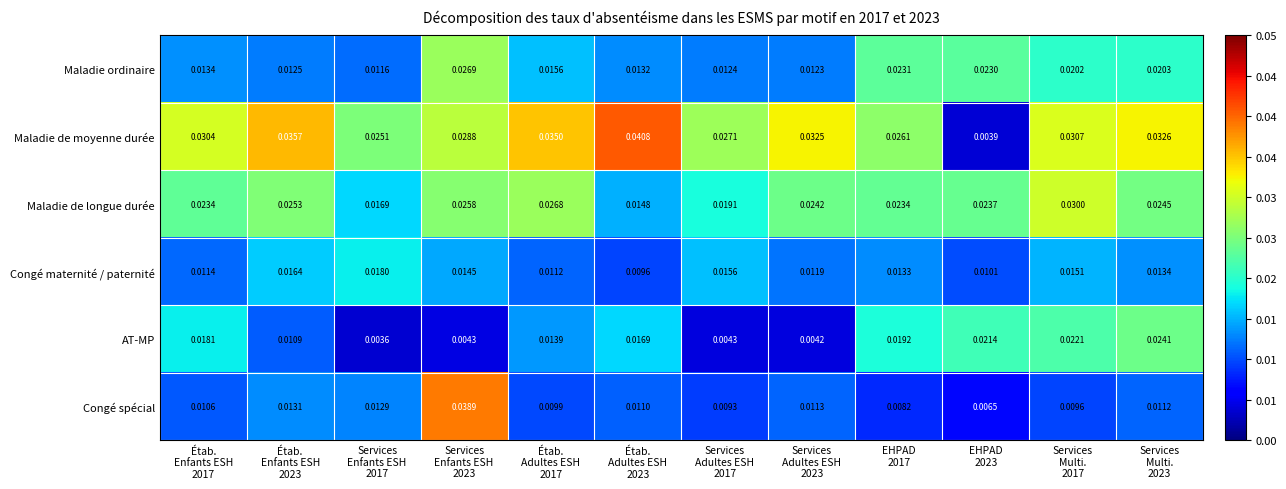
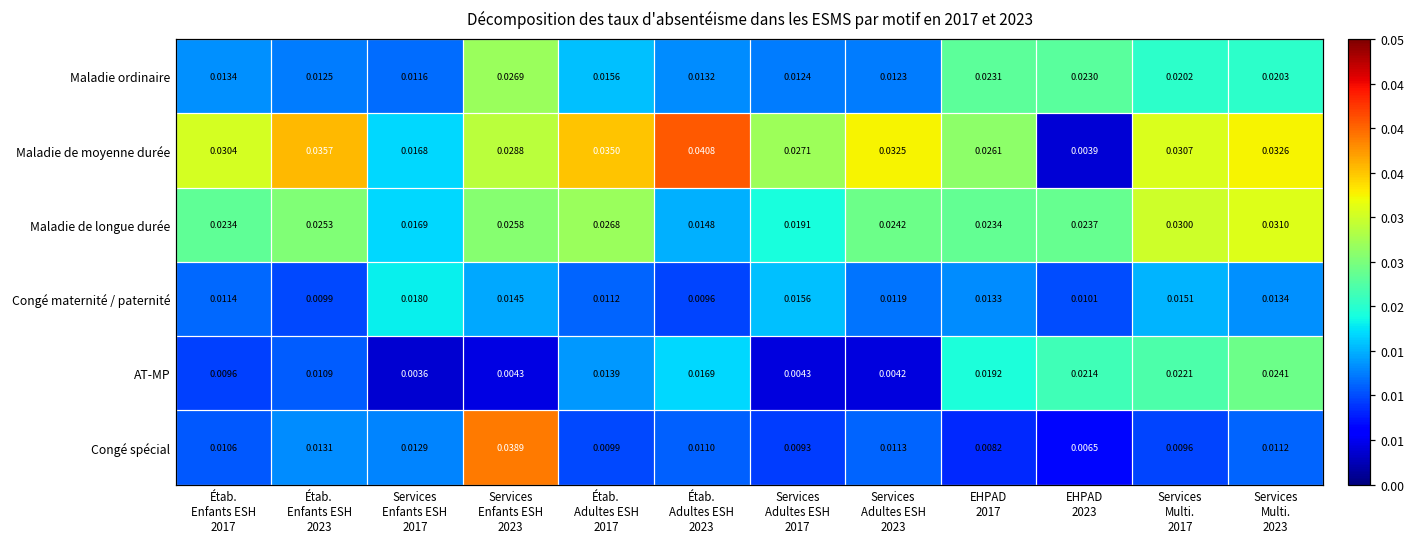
  {
    "Maladie ordinaire": {
      "Étab. Enfants ESH 2017": 0.0134,
      "Étab. Enfants ESH 2023": 0.0125,
      "Services Enfants ESH 2017": 0.0116,
      "Services Enfants ESH 2023": 0.0269,
      "Étab. Adultes ESH 2017": 0.0156,
      "Étab. Adultes ESH 2023": 0.0132,
      "Services Adultes ESH 2017": 0.0124,
      "Services Adultes ESH 2023": 0.0123,
      "EHPAD 2017": 0.0231,
      "EHPAD 2023": 0.0230,
      "Services Multi. 2017": 0.0202,
      "Services Multi. 2023": 0.0203
    },
    "Maladie de moyenne durée": {
      "Étab. Enfants ESH 2017": 0.0304,
      "Étab. Enfants ESH 2023": 0.0357,
-     "Services Enfants ESH 2017": 0.0251,
+     "Services Enfants ESH 2017": 0.0168,
      "Services Enfants ESH 2023": 0.0288,
      "Étab. Adultes ESH 2017": 0.0350,
      "Étab. Adultes ESH 2023": 0.0408,
      "Services Adultes ESH 2017": 0.0271,
      "Services Adultes ESH 2023": 0.0325,
      "EHPAD 2017": 0.0261,
      "EHPAD 2023": 0.0039,
      "Services Multi. 2017": 0.0307,
      "Services Multi. 2023": 0.0326
    },
    "Maladie de longue durée": {
      "Étab. Enfants ESH 2017": 0.0234,
      "Étab. Enfants ESH 2023": 0.0253,
      "Services Enfants ESH 2017": 0.0169,
      "Services Enfants ESH 2023": 0.0258,
      "Étab. Adultes ESH 2017": 0.0268,
      "Étab. Adultes ESH 2023": 0.0148,
      "Services Adultes ESH 2017": 0.0191,
      "Services Adultes ESH 2023": 0.0242,
      "EHPAD 2017": 0.0234,
      "EHPAD 2023": 0.0237,
      "Services Multi. 2017": 0.0300,
-     "Services Multi. 2023": 0.0245
+     "Services Multi. 2023": 0.0310
    },
    "Congé maternité / paternité": {
      "Étab. Enfants ESH 2017": 0.0114,
-     "Étab. Enfants ESH 2023": 0.0164,
+     "Étab. Enfants ESH 2023": 0.0099,
      "Services Enfants ESH 2017": 0.0180,
      "Services Enfants ESH 2023": 0.0145,
      "Étab. Adultes ESH 2017": 0.0112,
      "Étab. Adultes ESH 2023": 0.0096,
      "Services Adultes ESH 2017": 0.0156,
      "Services Adultes ESH 2023": 0.0119,
      "EHPAD 2017": 0.0133,
      "EHPAD 2023": 0.0101,
      "Services Multi. 2017": 0.0151,
      "Services Multi. 2023": 0.0134
    },
    "AT-MP": {
-     "Étab. Enfants ESH 2017": 0.0181,
+     "Étab. Enfants ESH 2017": 0.0096,
      "Étab. Enfants ESH 2023": 0.0109,
      "Services Enfants ESH 2017": 0.0036,
      "Services Enfants ESH 2023": 0.0043,
      "Étab. Adultes ESH 2017": 0.0139,
      "Étab. Adultes ESH 2023": 0.0169,
      "Services Adultes ESH 2017": 0.0043,
      "Services Adultes ESH 2023": 0.0042,
      "EHPAD 2017": 0.0192,
      "EHPAD 2023": 0.0214,
      "Services Multi. 2017": 0.0221,
      "Services Multi. 2023": 0.0241
    },
    "Congé spécial": {
      "Étab. Enfants ESH 2017": 0.0106,
      "Étab. Enfants ESH 2023": 0.0131,
      "Services Enfants ESH 2017": 0.0129,
      "Services Enfants ESH 2023": 0.0389,
      "Étab. Adultes ESH 2017": 0.0099,
      "Étab. Adultes ESH 2023": 0.0110,
      "Services Adultes ESH 2017": 0.0093,
      "Services Adultes ESH 2023": 0.0113,
      "EHPAD 2017": 0.0082,
      "EHPAD 2023": 0.0065,
      "Services Multi. 2017": 0.0096,
      "Services Multi. 2023": 0.0112
    }
  }
